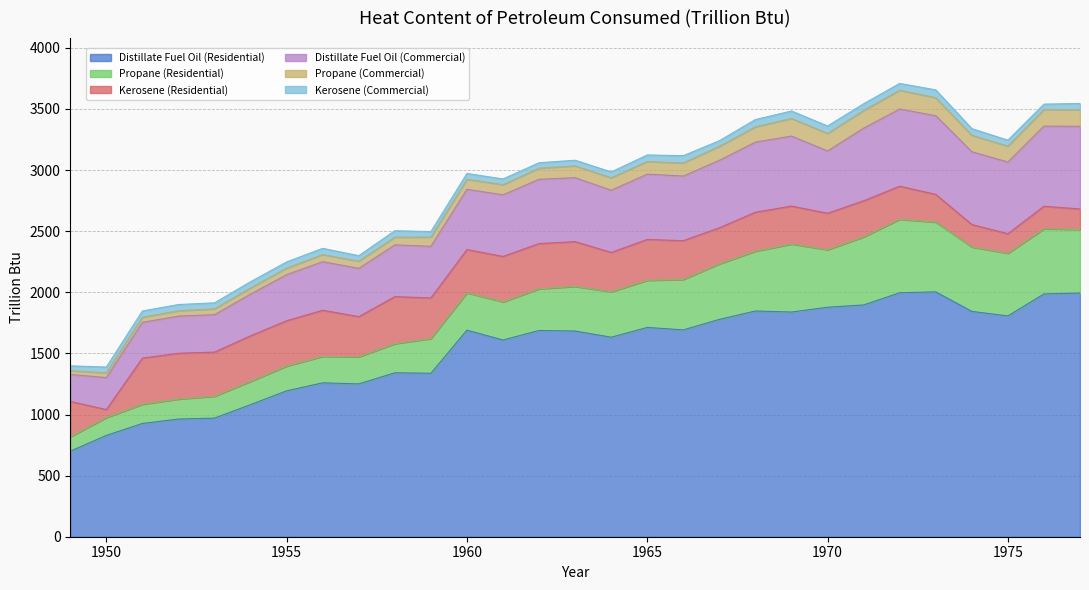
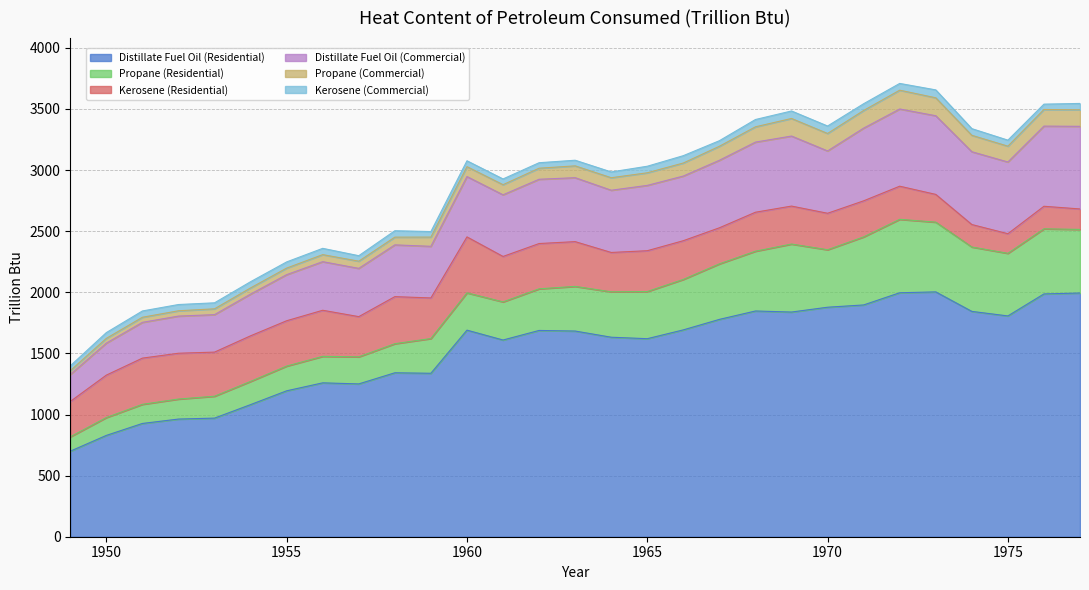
  {
    "Distillate Fuel Oil (Residential)": {
      "1950": 830,
      "1955": 1190,
      "1960": 1690,
-     "1965": 1710,
+     "1965": 1620,
      "1970": 1880,
      "1975": 1810
    },
    "Propane (Residential)": {
      "1950": 150,
      "1955": 200,
      "1960": 310,
      "1965": 390,
      "1970": 470,
      "1975": 510
    },
    "Kerosene (Residential)": {
-     "1950": 70,
+     "1950": 350,
      "1955": 370,
-     "1960": 350,
+     "1960": 460,
      "1965": 330,
      "1970": 300,
      "1975": 160
    },
    "Distillate Fuel Oil (Commercial)": {
      "1950": 260,
      "1955": 380,
      "1960": 490,
      "1965": 530,
      "1970": 510,
      "1975": 590
    },
    "Propane (Commercial)": {
      "1950": 40,
      "1955": 50,
      "1960": 80,
      "1965": 100,
      "1970": 140,
      "1975": 130
    },
    "Kerosene (Commercial)": {
      "1950": 50,
      "1955": 50,
      "1960": 50,
      "1965": 50,
      "1970": 60,
      "1975": 50
    }
  }
